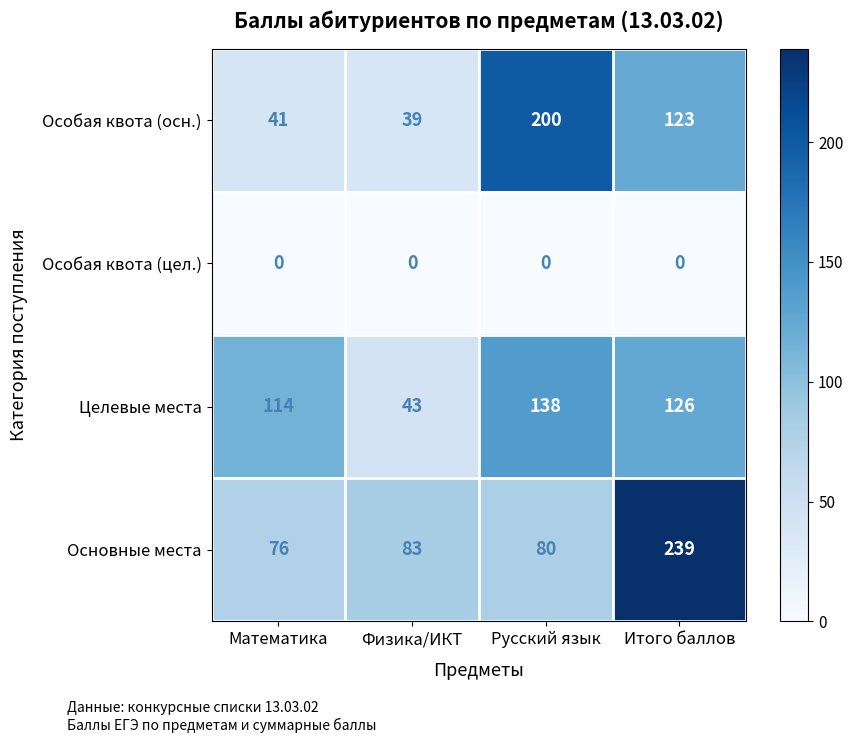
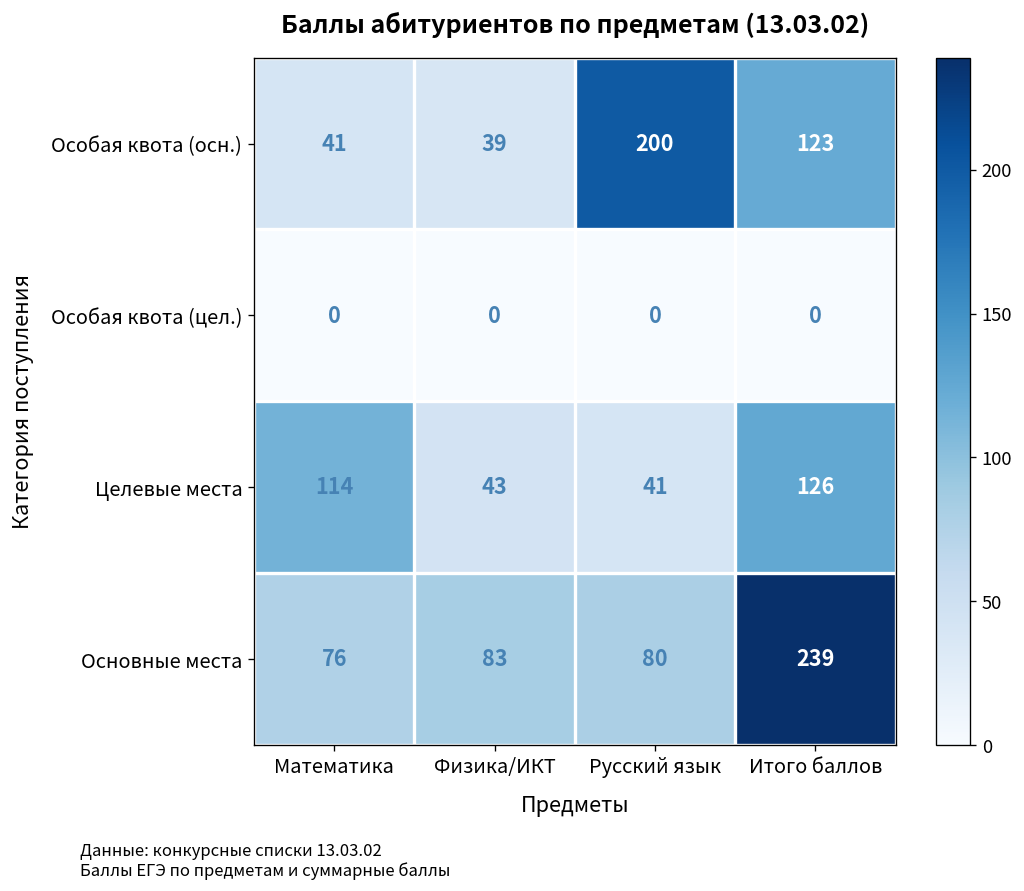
  {
    "Особая квота (осн.)": {
      "Математика": 41,
      "Физика/ИКТ": 39,
      "Русский язык": 200,
      "Итого баллов": 123
    },
    "Особая квота (цел.)": {
      "Математика": 0,
      "Физика/ИКТ": 0,
      "Русский язык": 0,
      "Итого баллов": 0
    },
    "Целевые места": {
      "Математика": 114,
      "Физика/ИКТ": 43,
-     "Русский язык": 138,
+     "Русский язык": 41,
      "Итого баллов": 126
    },
    "Основные места": {
      "Математика": 76,
      "Физика/ИКТ": 83,
      "Русский язык": 80,
      "Итого баллов": 239
    }
  }
